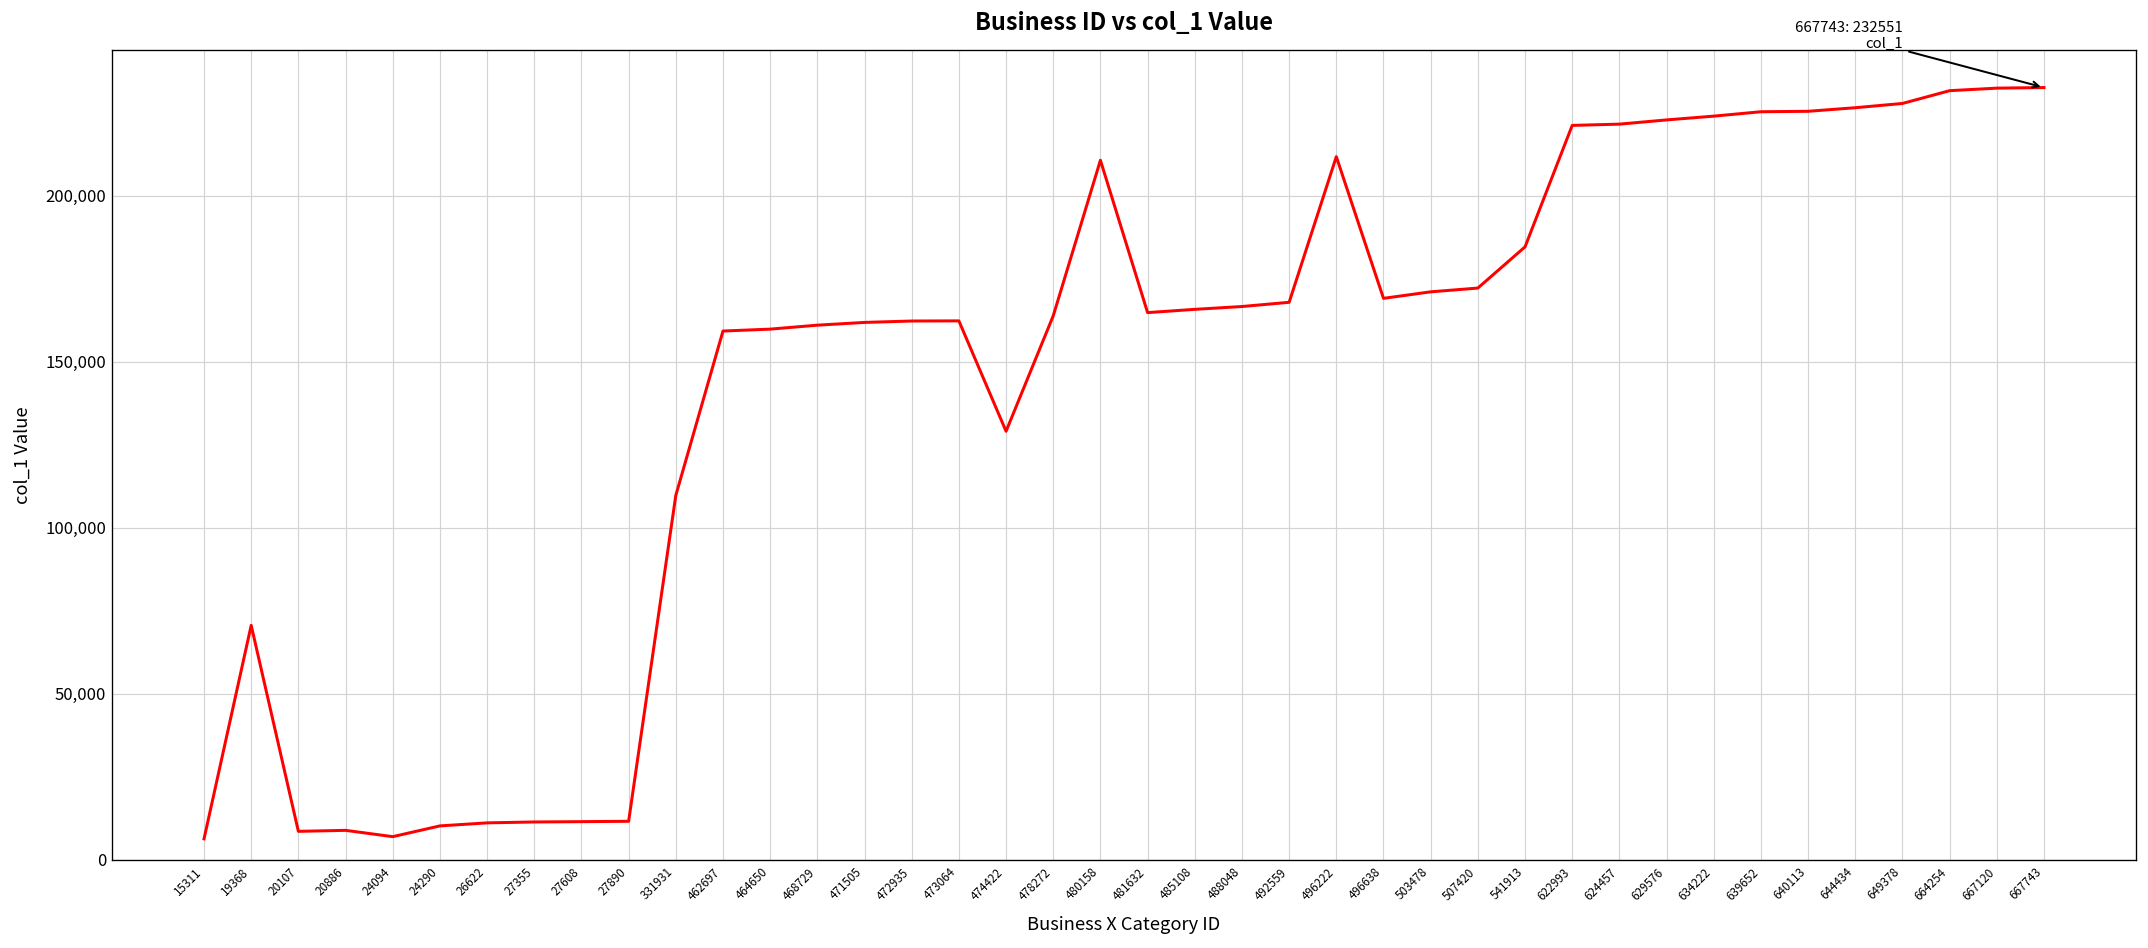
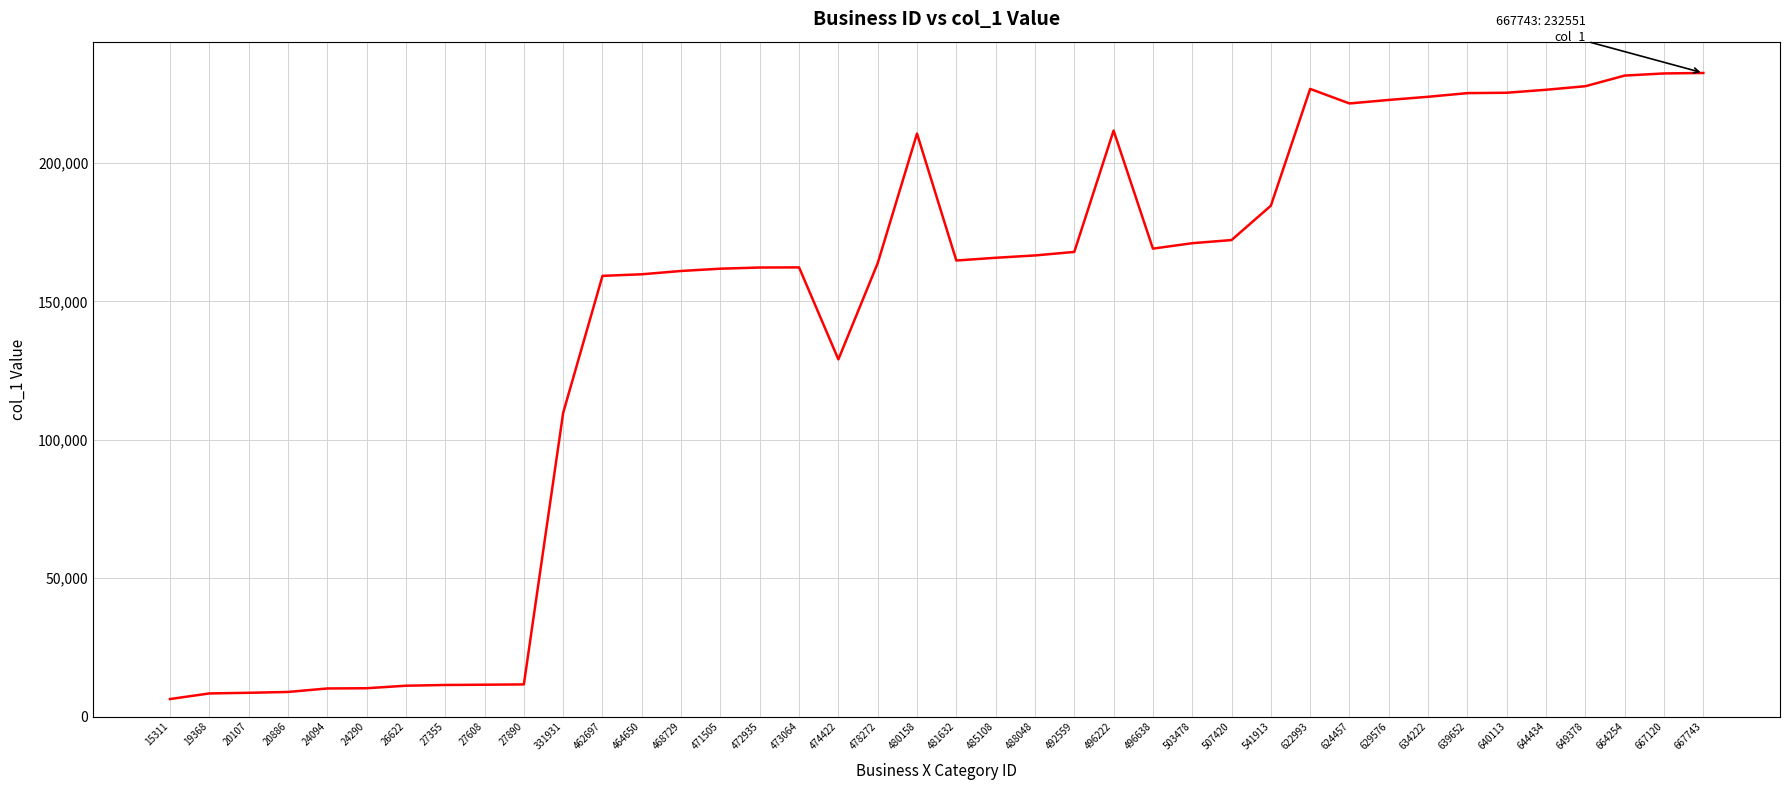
  {
    "15311": "6,000",
-   "19368": "71,000",
+   "19368": "8,000",
    "20107": "9,000",
    "20886": "9,000",
-   "24094": "7,000",
+   "24094": "10,000",
    "24290": "10,000",
    "26622": "11,000",
    "27355": "11,000",
    "27608": "12,000",
    "27890": "12,000",
    "331931": "110,000",
    "462697": "159,000",
    "464650": "160,000",
    "468729": "161,000",
    "471505": "162,000",
    "472935": "162,000",
    "473064": "162,000",
    "474422": "129,000",
    "478272": "164,000",
    "480158": "211,000",
    "481632": "165,000",
    "485108": "166,000",
    "488048": "167,000",
    "492559": "168,000",
    "496222": "212,000",
    "496638": "169,000",
    "503478": "171,000",
    "507420": "172,000",
    "541913": "185,000",
-   "622993": "221,000",
+   "622993": "227,000",
    "624457": "222,000",
    "629576": "223,000",
    "634222": "224,000",
    "639652": "225,000",
    "640113": "225,000",
    "644434": "226,000",
    "649378": "228,000",
    "664254": "232,000",
    "667743": "233,000"
  }
